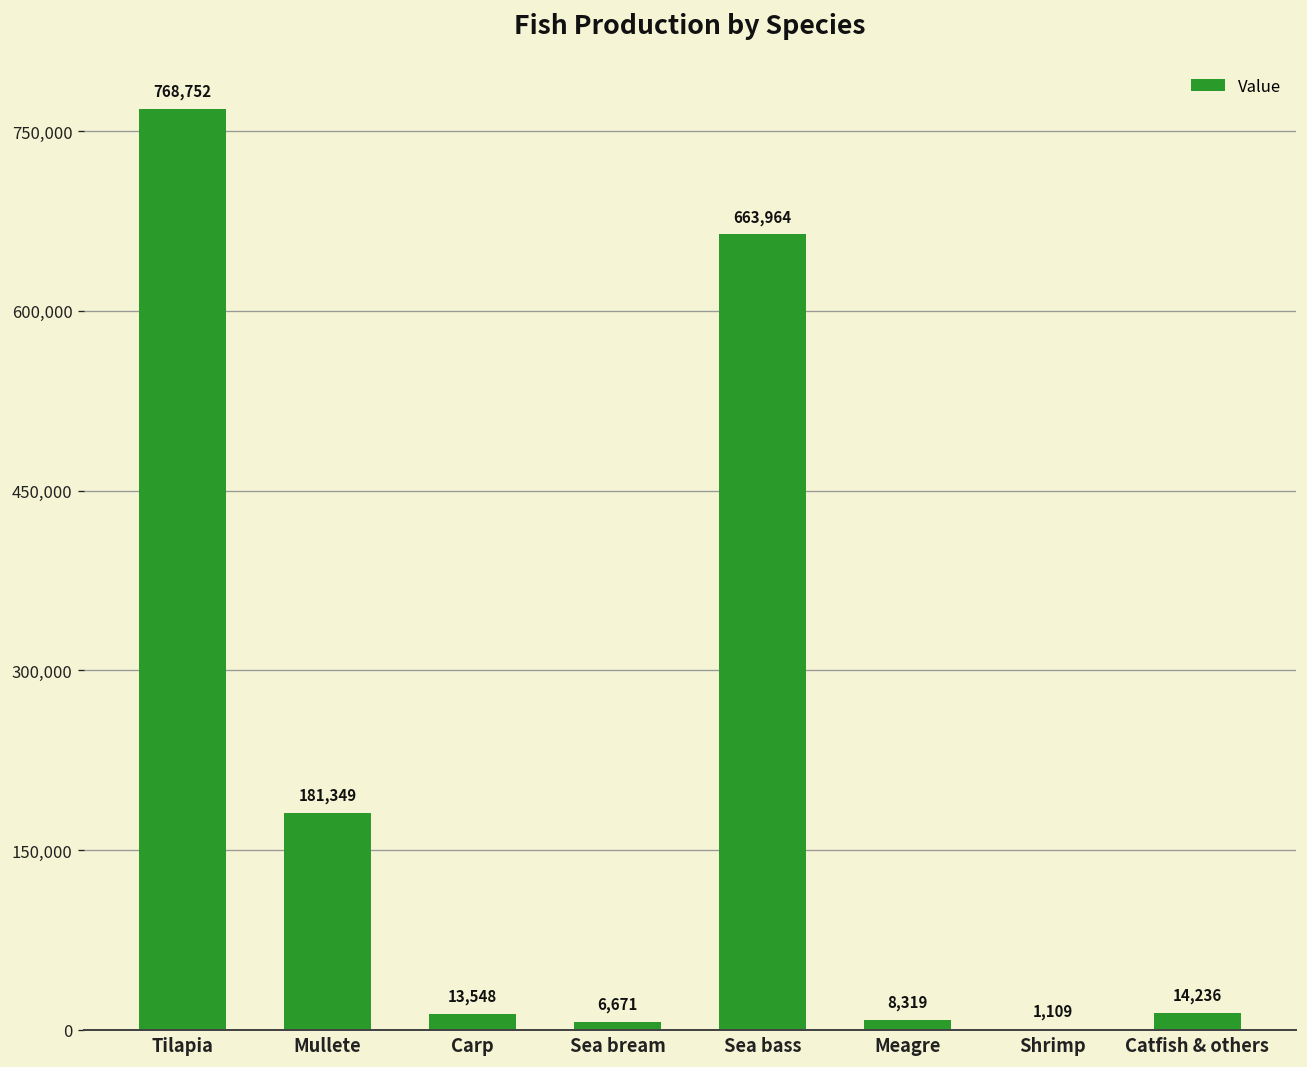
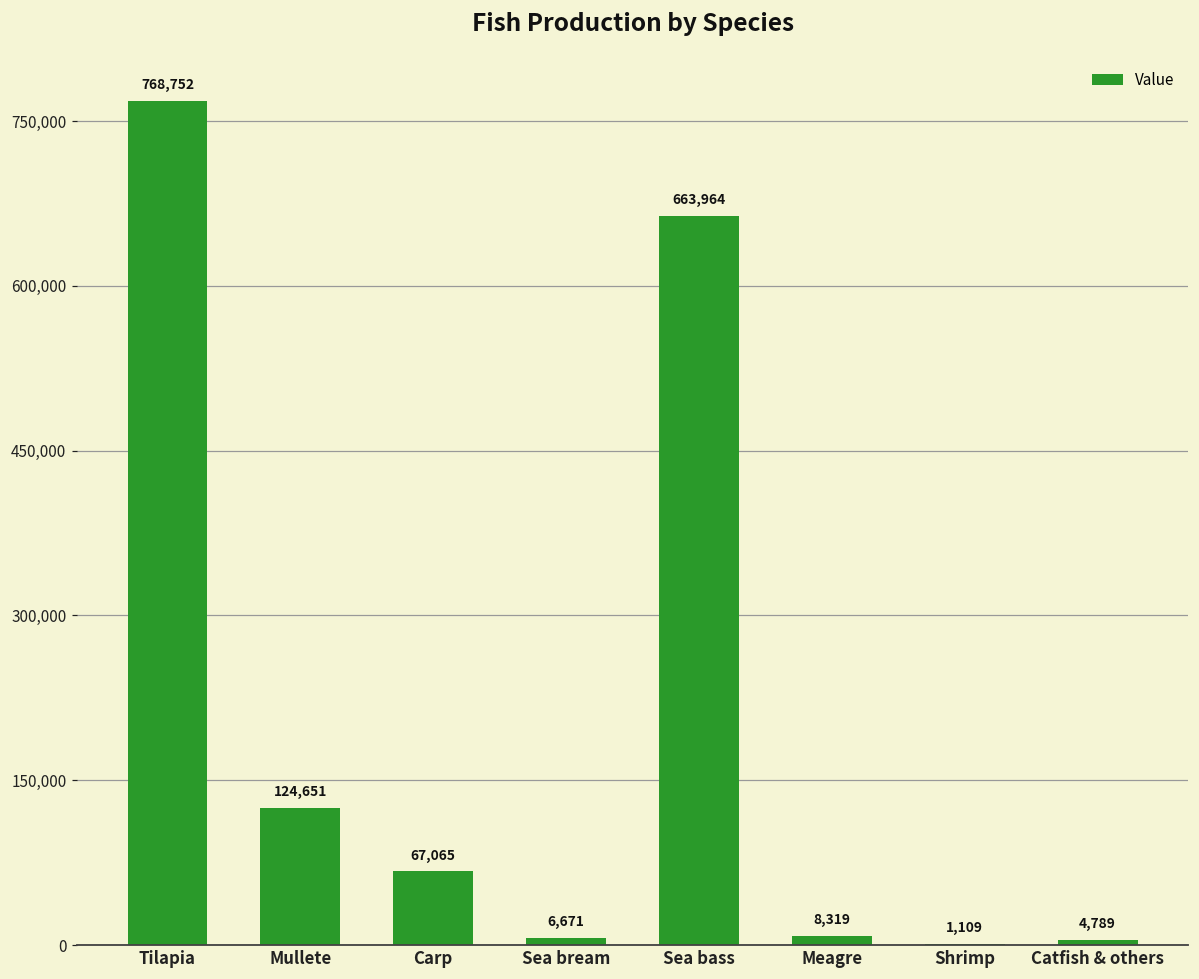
  {
    "Tilapia": "768,752",
-   "Mullete": "181,349",
-   "Carp": "13,548",
+   "Mullete": "124,651",
+   "Carp": "67,065",
    "Sea bream": "6,671",
    "Sea bass": "663,964",
    "Meagre": "8,319",
    "Shrimp": "1,109",
-   "Catfish & others": "14,236"
+   "Catfish & others": "4,789"
  }
